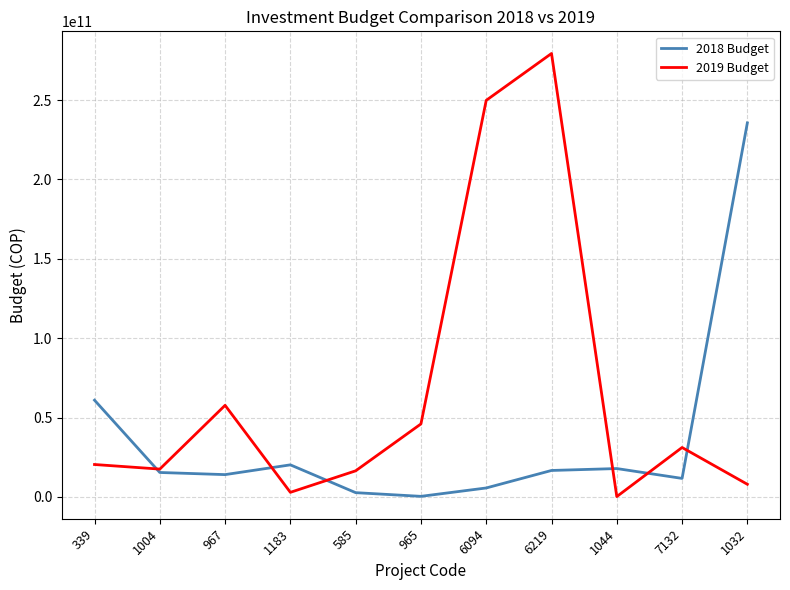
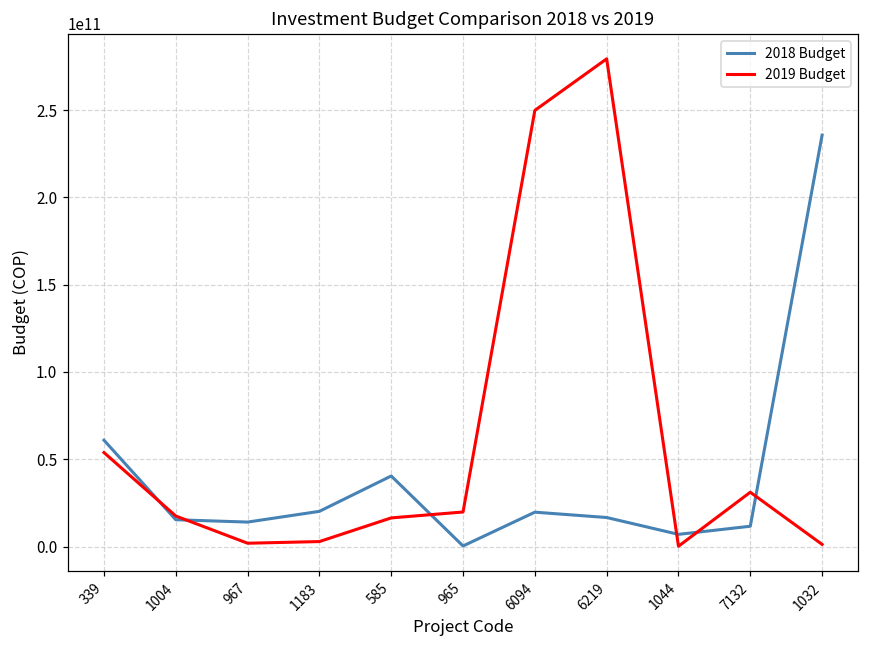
  {
    "2018 Budget": {
      "339": 61000000000,
      "1004": 15000000000,
      "967": 14000000000,
      "1183": 20000000000,
-     "585": 3000000000,
+     "585": 40000000000,
      "965": 0,
-     "6094": 6000000000,
+     "6094": 20000000000,
      "6219": 17000000000,
-     "1044": 18000000000,
+     "1044": 7000000000,
      "7132": 12000000000,
      "1032": 236000000000
    },
    "2019 Budget": {
-     "339": 20000000000,
+     "339": 54000000000,
      "1004": 17000000000,
-     "967": 58000000000,
+     "967": 2000000000,
      "1183": 3000000000,
      "585": 16000000000,
-     "965": 46000000000,
+     "965": 20000000000,
      "6094": 250000000000,
      "6219": 279000000000,
      "1044": 0,
      "7132": 31000000000,
-     "1032": 8000000000
+     "1032": 1000000000
    }
  }
